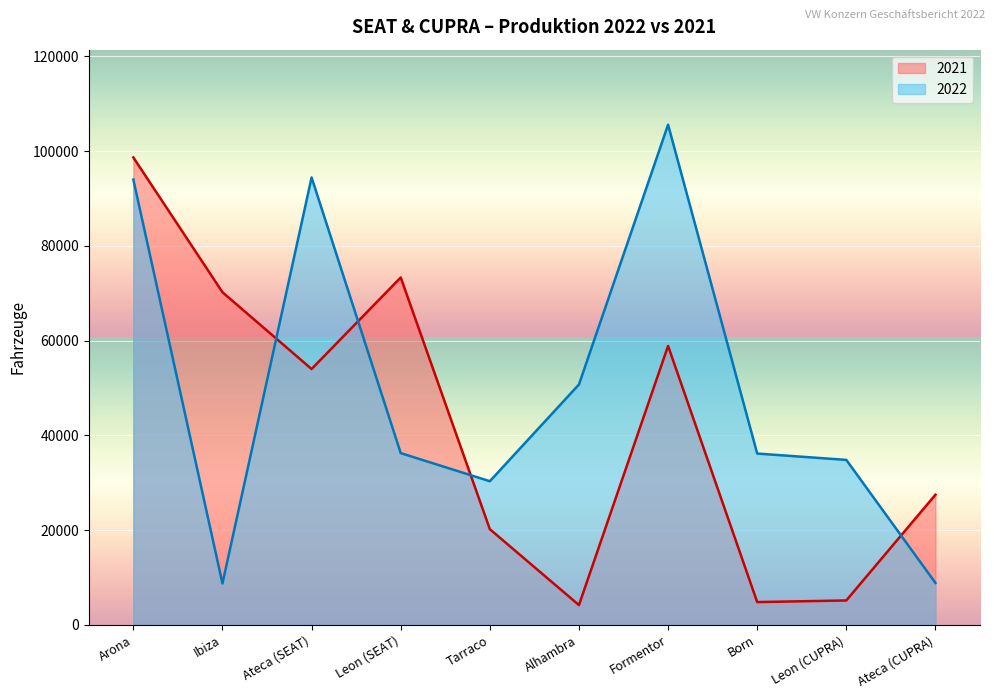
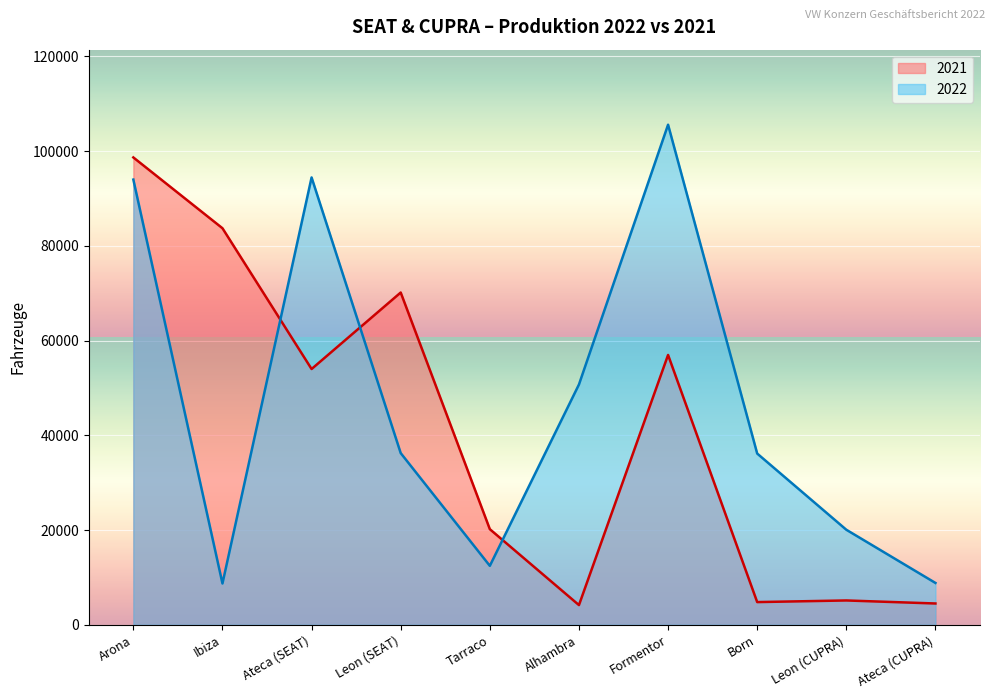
  {
    "2021": {
      "Arona": 99000,
-     "Ibiza": 70000,
+     "Ibiza": 84000,
      "Ateca (SEAT)": 54000,
-     "Leon (SEAT)": 73000,
+     "Leon (SEAT)": 70000,
      "Tarraco": 20000,
      "Alhambra": 4000,
-     "Formentor": 59000,
+     "Formentor": 57000,
      "Born": 5000,
      "Leon (CUPRA)": 5000,
-     "Ateca (CUPRA)": 27000
+     "Ateca (CUPRA)": 5000
    },
    "2022": {
      "Arona": 94000,
      "Ibiza": 9000,
      "Ateca (SEAT)": 94000,
      "Leon (SEAT)": 36000,
-     "Tarraco": 30000,
+     "Tarraco": 12000,
      "Alhambra": 51000,
      "Formentor": 106000,
      "Born": 36000,
-     "Leon (CUPRA)": 35000,
+     "Leon (CUPRA)": 20000,
      "Ateca (CUPRA)": 9000
    }
  }
